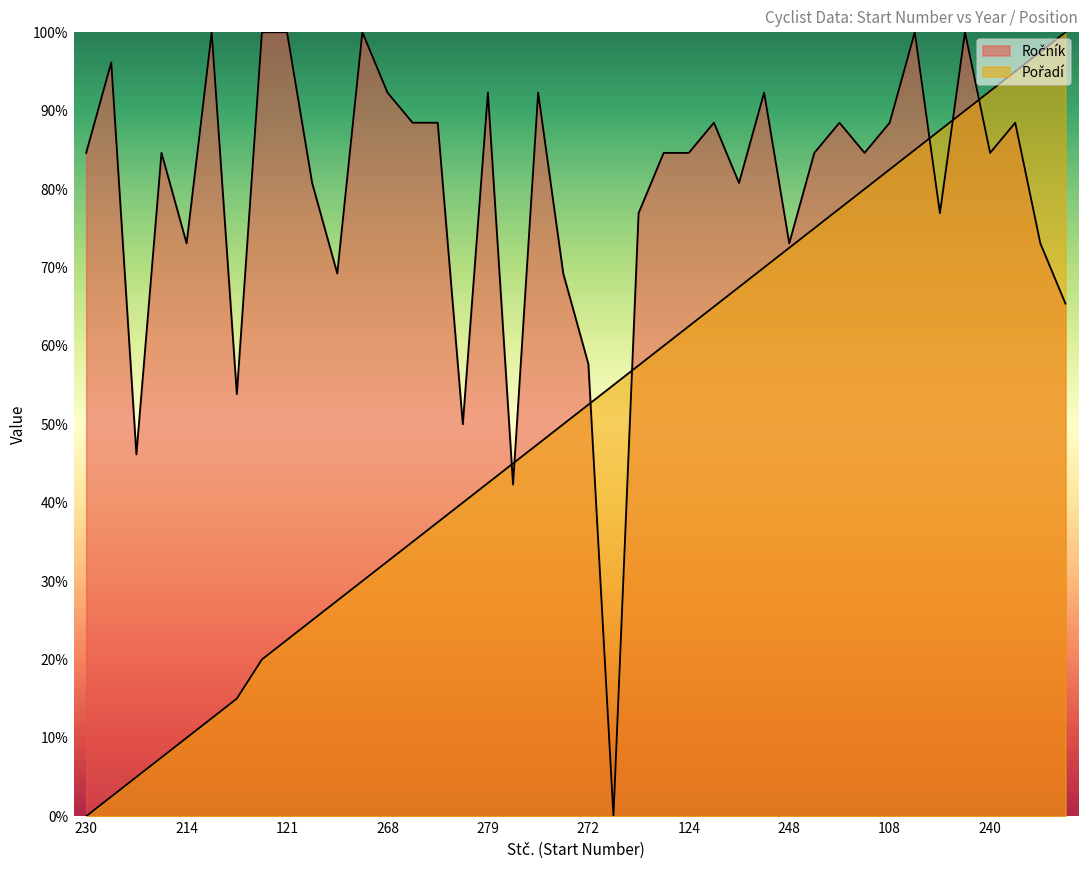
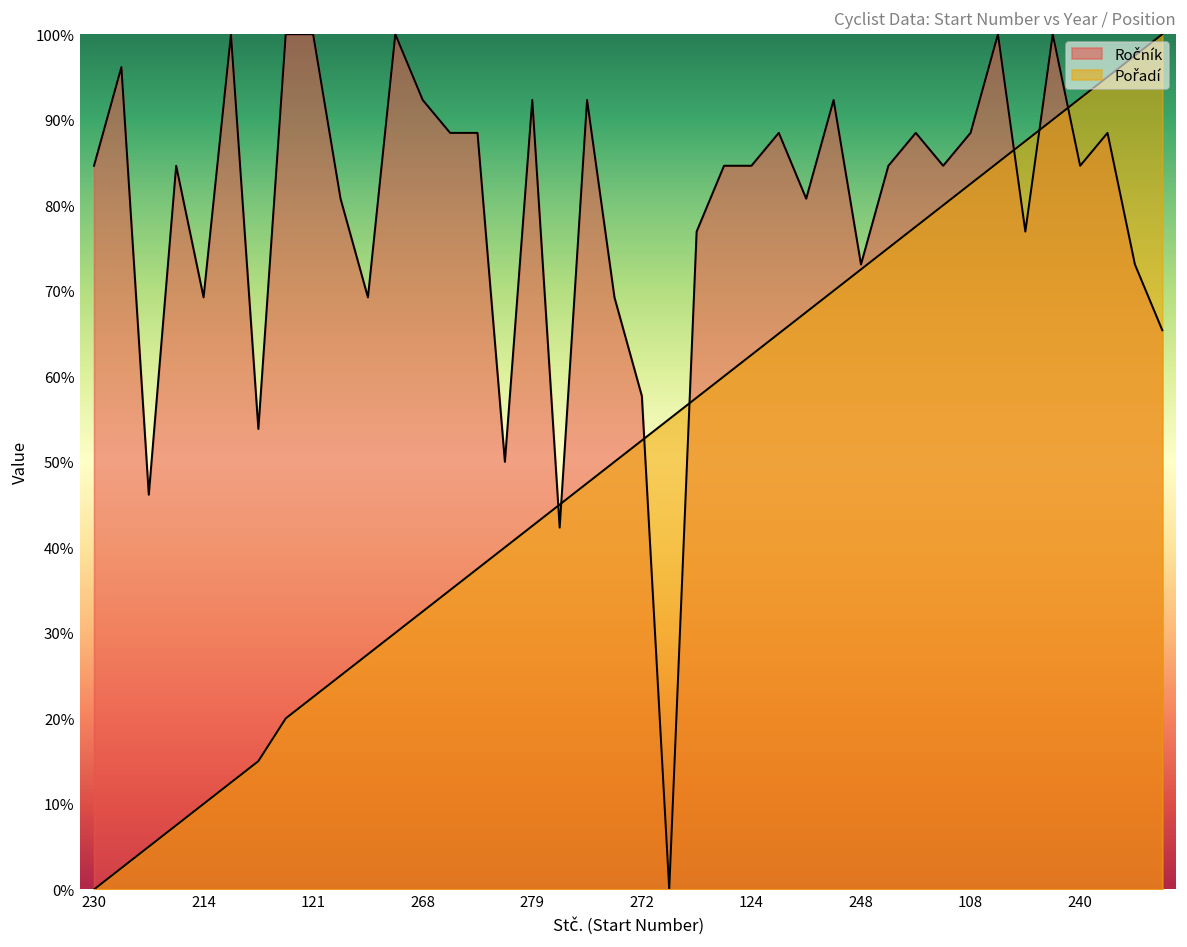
  {
    "Ročník": {
      "230": "85%",
-     "214": "73%",
+     "214": "69%",
      "121": "100%",
      "268": "92%",
      "279": "92%",
      "272": "58%",
      "124": "85%",
      "248": "73%",
      "108": "88%",
      "240": "85%"
    },
    "Pořadí": {
      "230": "0%",
      "214": "10%",
      "121": "23%",
      "268": "33%",
      "279": "43%",
      "272": "53%",
      "124": "63%",
      "248": "73%",
      "108": "83%",
      "240": "93%"
    }
  }
